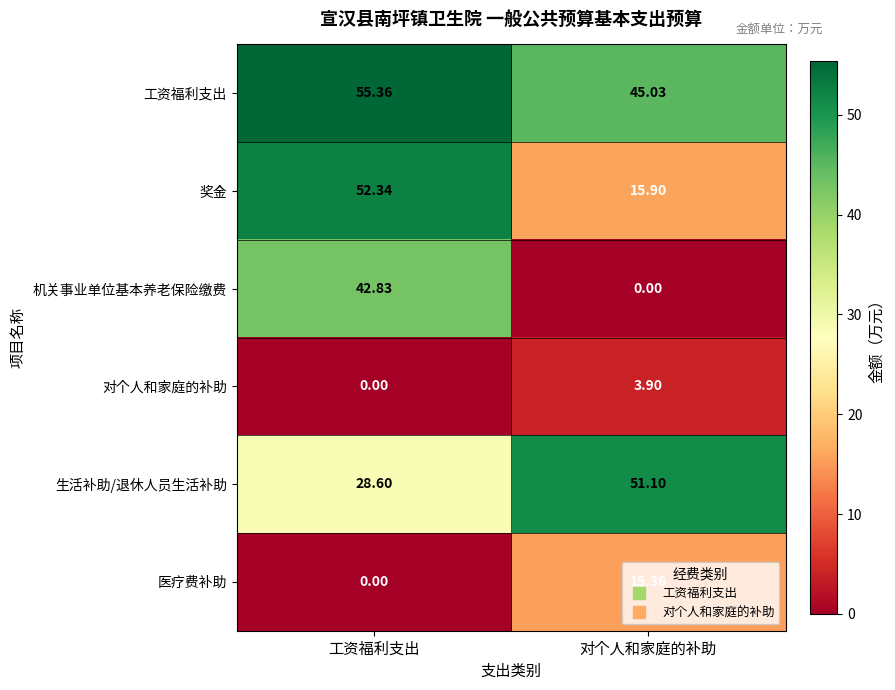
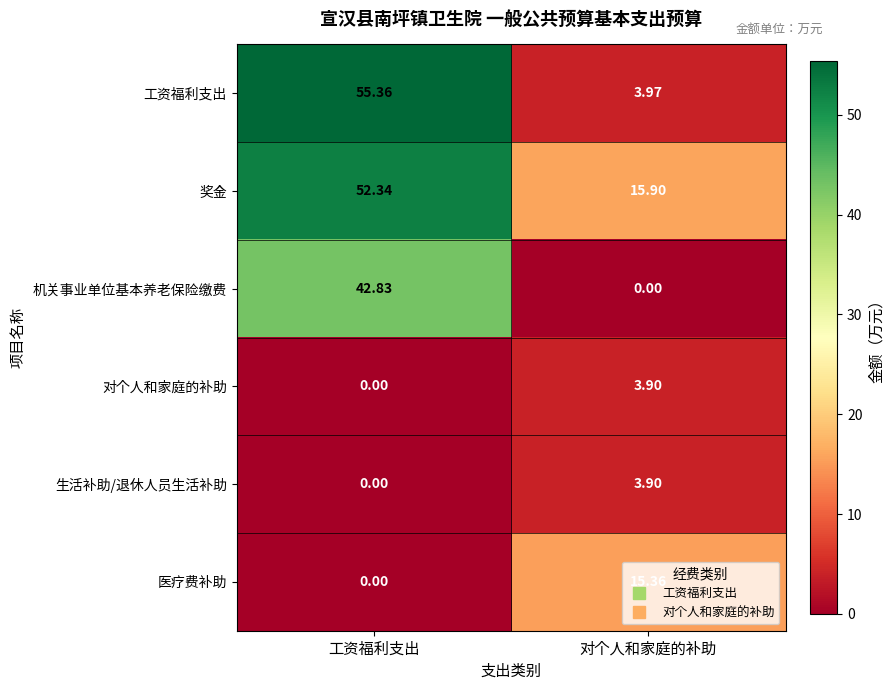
  {
    "工资福利支出": {
      "工资福利支出": 55.36,
-     "对个人和家庭的补助": 45.03
+     "对个人和家庭的补助": 3.97
    },
    "奖金": {
      "工资福利支出": 52.34,
      "对个人和家庭的补助": 15.90
    },
    "机关事业单位基本养老保险缴费": {
      "工资福利支出": 42.83,
      "对个人和家庭的补助": 0.00
    },
    "对个人和家庭的补助": {
      "工资福利支出": 0.00,
      "对个人和家庭的补助": 3.90
    },
    "生活补助/退休人员生活补助": {
-     "工资福利支出": 28.60,
-     "对个人和家庭的补助": 51.10
+     "工资福利支出": 0.00,
+     "对个人和家庭的补助": 3.90
    },
    "医疗费补助": {
      "工资福利支出": 0.00
    }
  }
